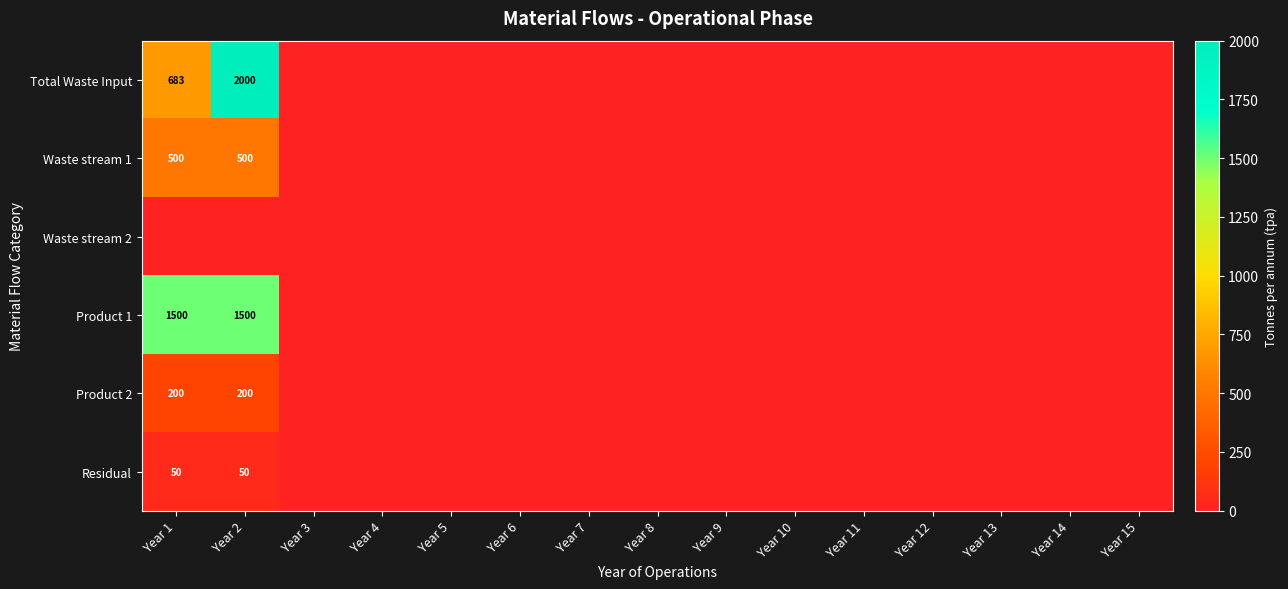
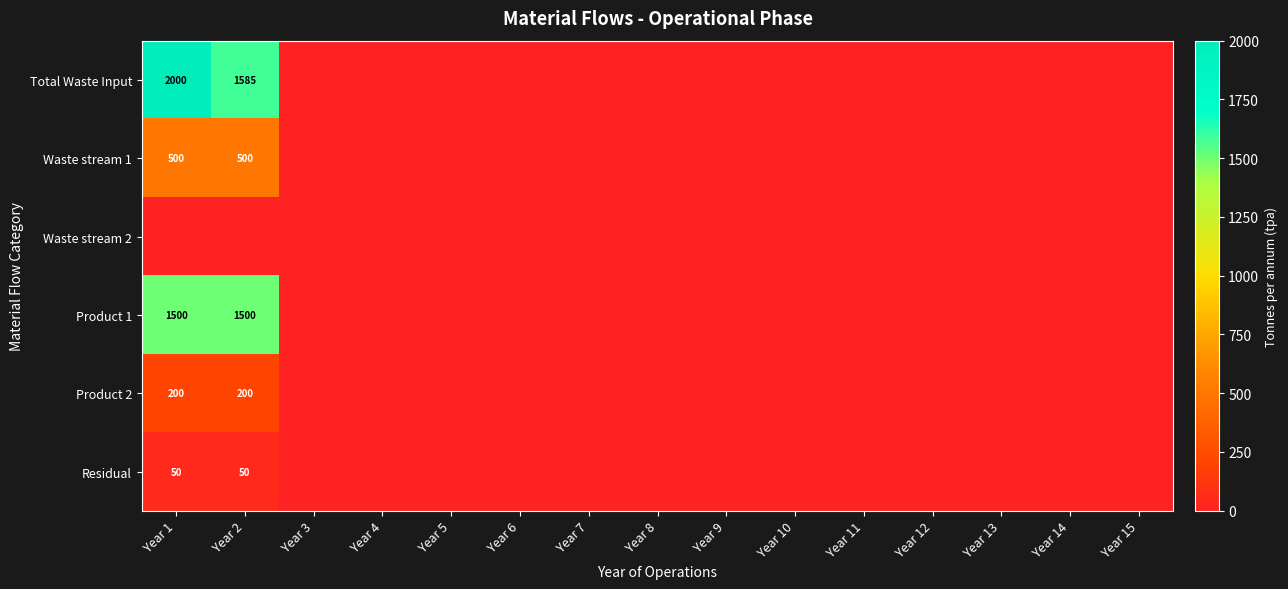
  {
    "Total Waste Input": {
-     "Year 1": 683,
-     "Year 2": 2000
+     "Year 1": 2000,
+     "Year 2": 1585
    },
    "Waste stream 1": {
      "Year 1": 500,
      "Year 2": 500
    },
    "Product 1": {
      "Year 1": 1500,
      "Year 2": 1500
    },
    "Product 2": {
      "Year 1": 200,
      "Year 2": 200
    },
    "Residual": {
      "Year 1": 50,
      "Year 2": 50
    }
  }
